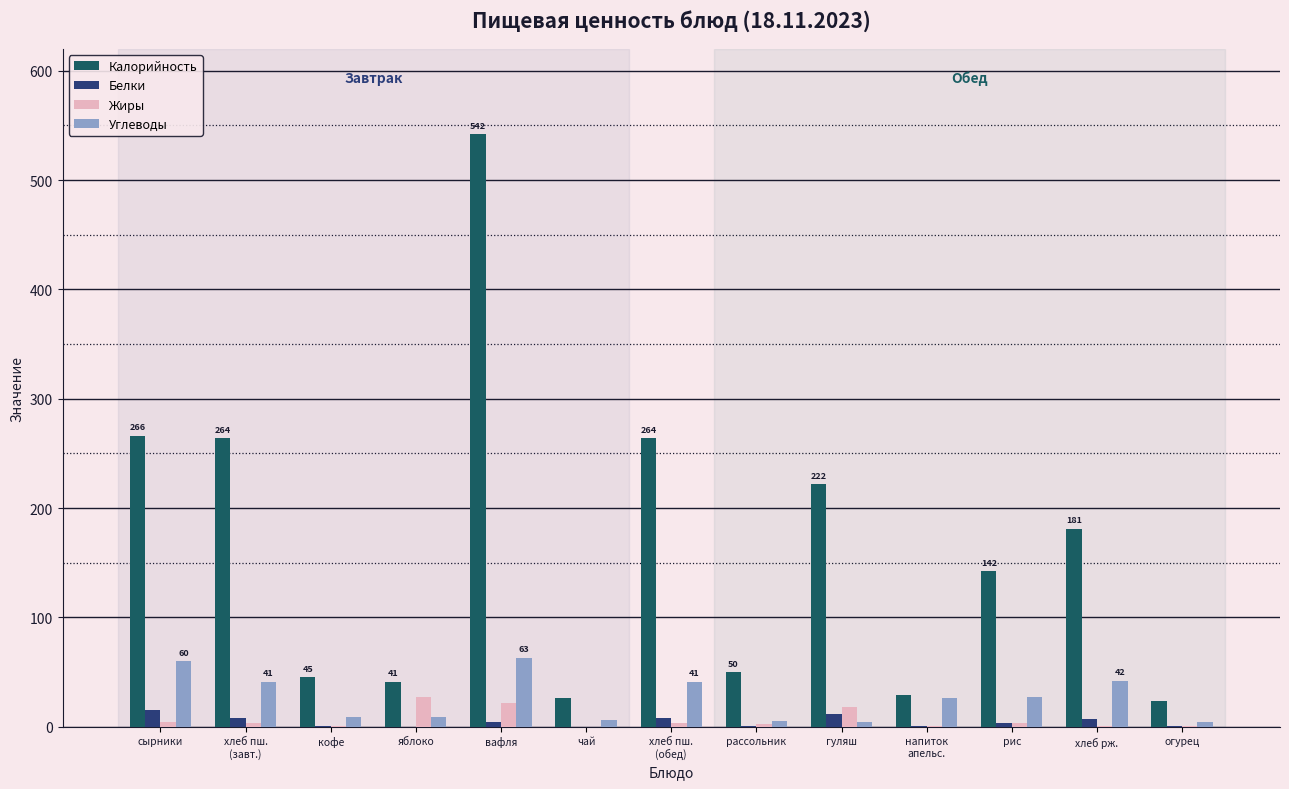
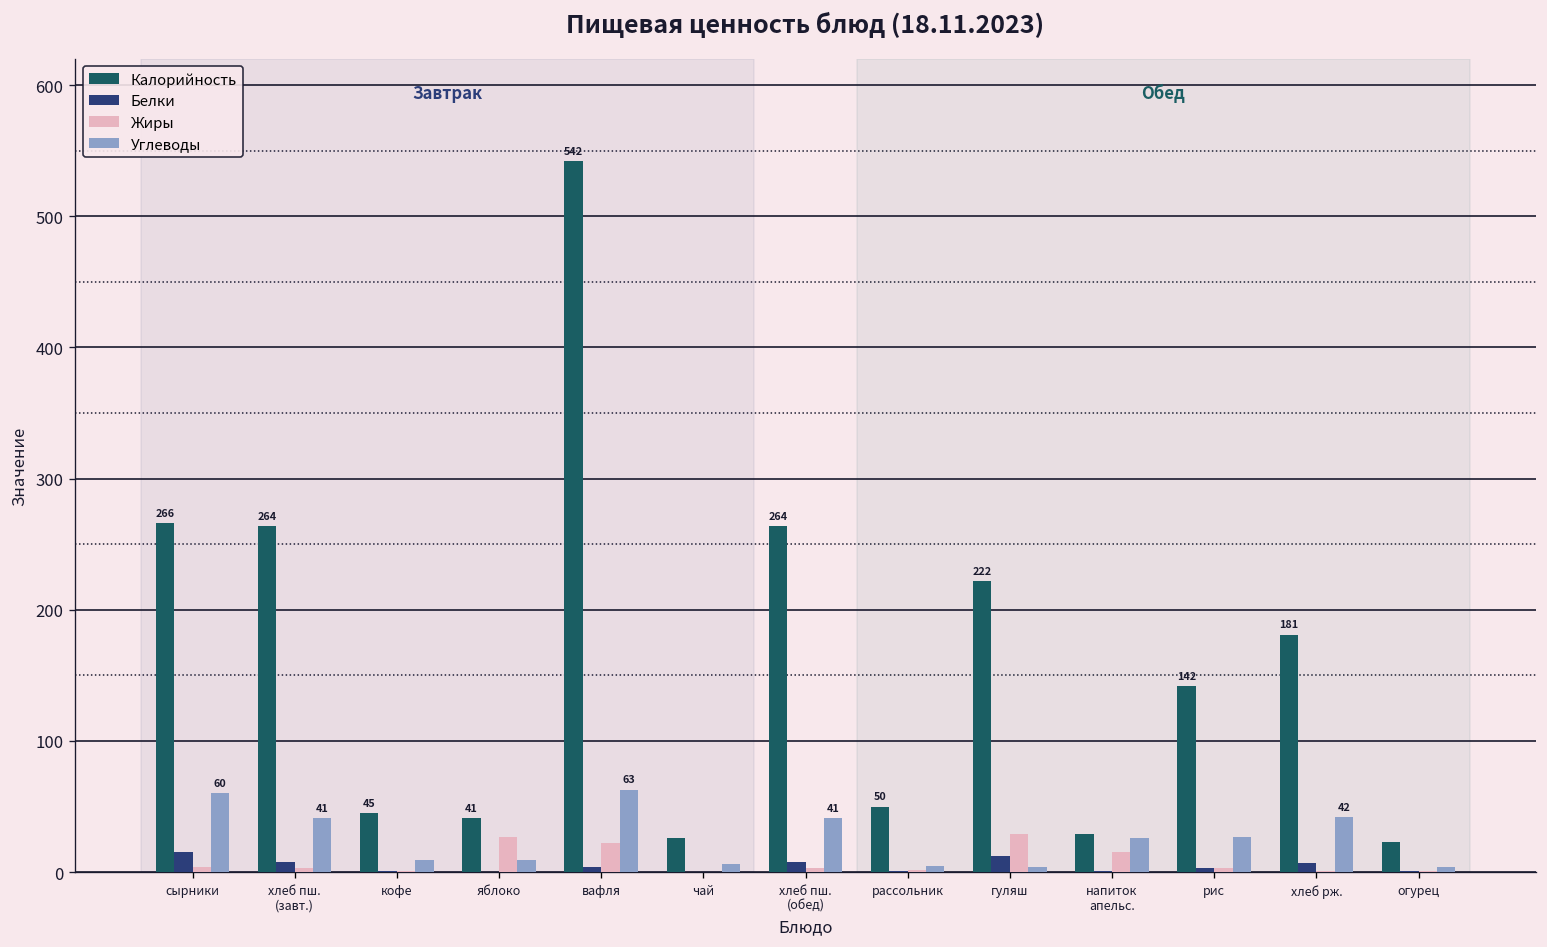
  {
    "Жиры": {
      "сырники": 4,
      "хлеб пш. (завт.)": 3,
      "яблоко": 27,
      "вафля": 22,
      "чай": 0,
      "хлеб пш. (обед)": 3,
-     "гуляш": 18,
-     "напиток апельс.": 1,
+     "гуляш": 29,
+     "напиток апельс.": 15,
      "рис": 3
    },
    "Углеводы": {
      "сырники": 60,
      "хлеб пш. (завт.)": 41,
      "вафля": 63,
      "хлеб пш. (обед)": 41,
      "хлеб рж.": 42
    }
  }
